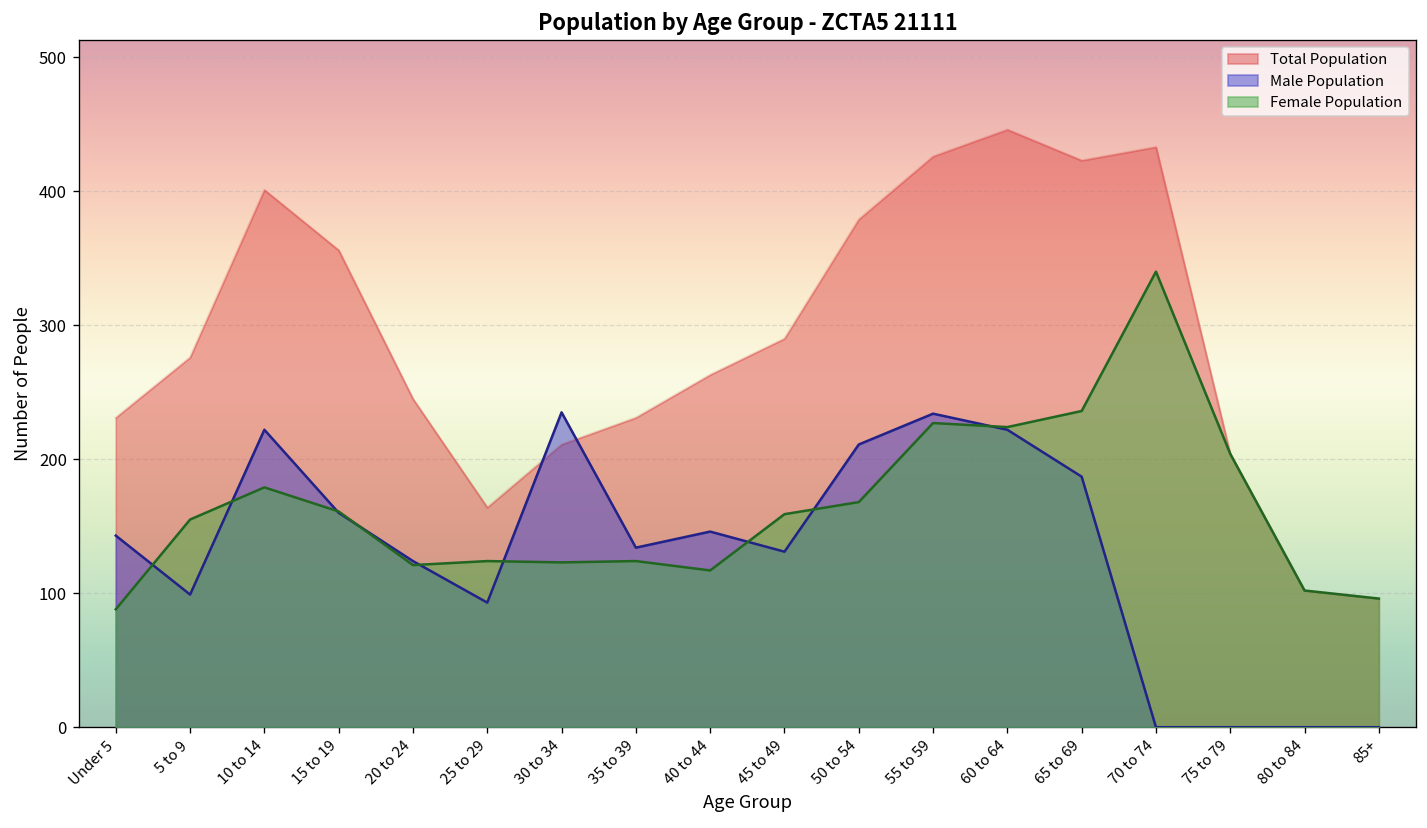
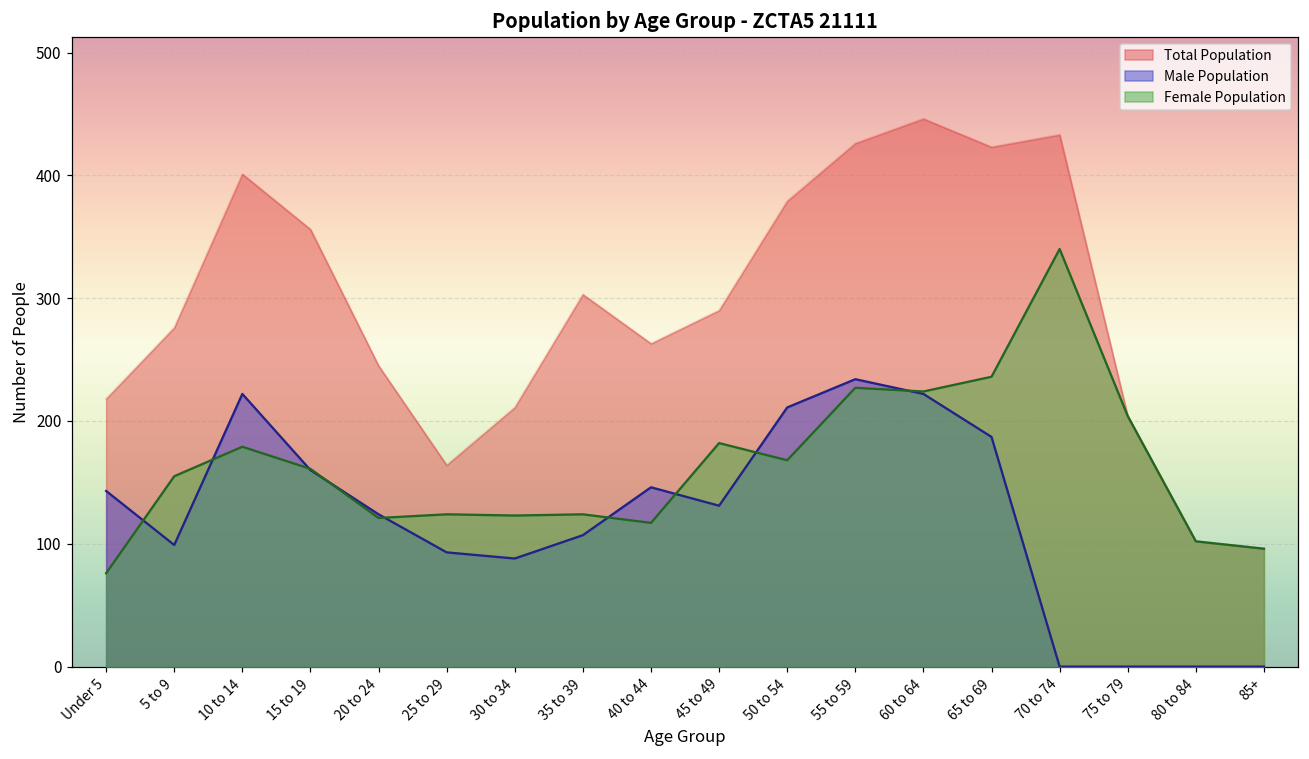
  {
    "Total Population": {
-     "Under 5": 231,
+     "Under 5": 218,
      "5 to 9": 276,
      "10 to 14": 401,
      "15 to 19": 356,
      "20 to 24": 245,
      "25 to 29": 164,
      "30 to 34": 211,
-     "35 to 39": 231,
+     "35 to 39": 303,
      "40 to 44": 263,
      "45 to 49": 290,
      "50 to 54": 379,
      "55 to 59": 426,
      "60 to 64": 446,
      "65 to 69": 423,
      "70 to 74": 433
    },
    "Male Population": {
      "Under 5": 143,
      "5 to 9": 99,
      "10 to 14": 222,
      "20 to 24": 124,
      "25 to 29": 93,
-     "30 to 34": 235,
-     "35 to 39": 134,
+     "30 to 34": 88,
+     "35 to 39": 107,
      "40 to 44": 146,
      "45 to 49": 131,
      "50 to 54": 211,
      "55 to 59": 234,
      "65 to 69": 187,
      "70 to 74": 0,
      "75 to 79": 0,
      "80 to 84": 0,
      "85+": 0
    },
    "Female Population": {
-     "Under 5": 88,
+     "Under 5": 76,
      "5 to 9": 155,
      "10 to 14": 179,
      "20 to 24": 121,
      "25 to 29": 124,
      "30 to 34": 123,
      "35 to 39": 124,
      "40 to 44": 117,
-     "45 to 49": 159,
+     "45 to 49": 182,
      "50 to 54": 168,
      "55 to 59": 227,
      "65 to 69": 236,
      "70 to 74": 340
    }
  }
